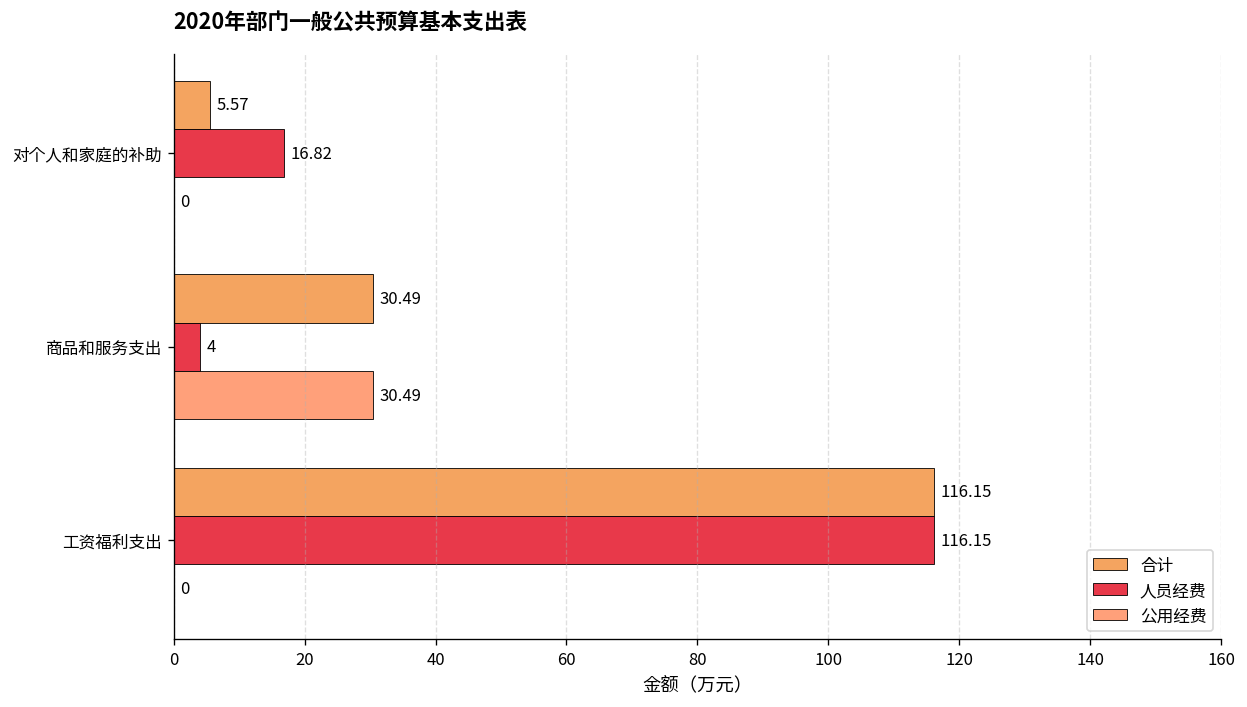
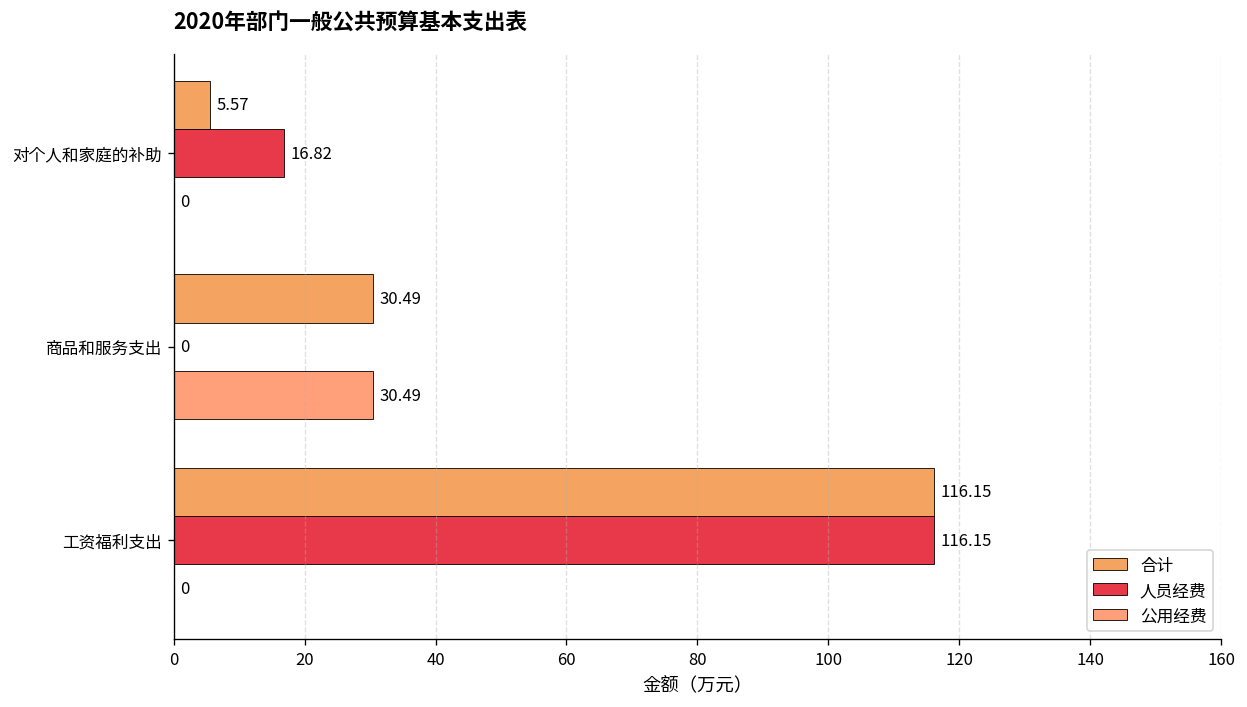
  {
    "人员经费": {
      "对个人和家庭的补助": 16.82,
-     "商品和服务支出": 4,
+     "商品和服务支出": 0,
      "工资福利支出": 116.15
    }
  }
